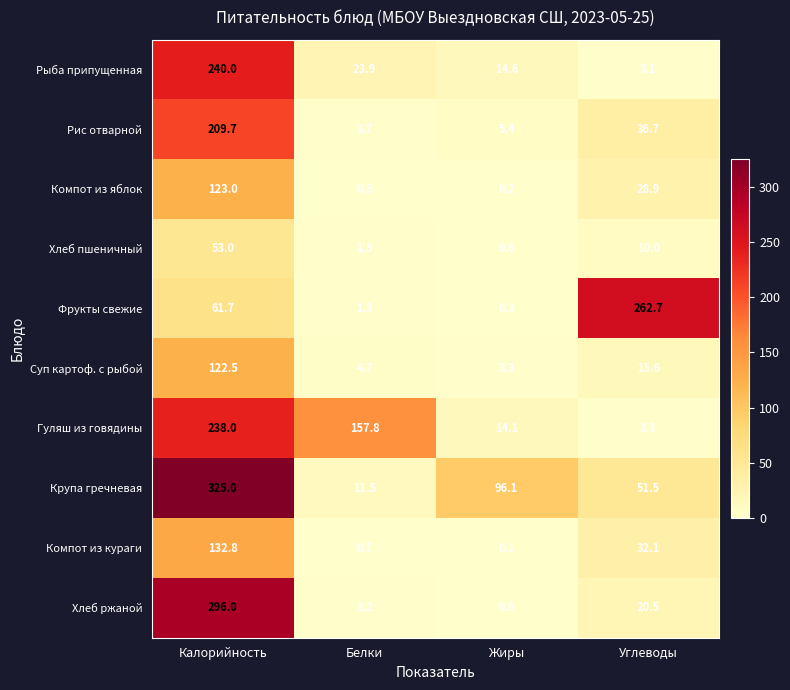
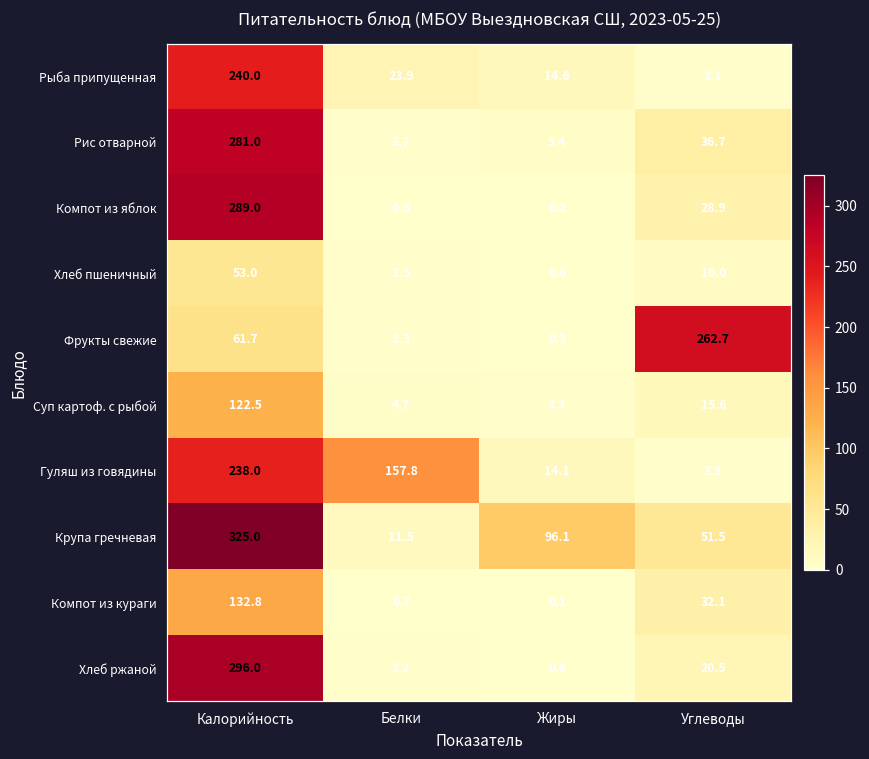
  {
    "Рыба припущенная": {
      "Калорийность": 240.0,
      "Белки": 23.9,
      "Жиры": 14.6,
      "Углеводы": 3.1
    },
    "Рис отварной": {
-     "Калорийность": 209.7,
+     "Калорийность": 281.0,
      "Белки": 3.7,
      "Жиры": 5.4,
      "Углеводы": 36.7
    },
    "Компот из яблок": {
-     "Калорийность": 123.0,
+     "Калорийность": 289.0,
      "Белки": 0.5,
      "Жиры": 0.2,
      "Углеводы": 28.9
    },
    "Хлеб пшеничный": {
      "Калорийность": 53.0,
      "Белки": 1.5,
      "Жиры": 0.6,
      "Углеводы": 10.0
    },
    "Фрукты свежие": {
      "Калорийность": 61.7,
      "Белки": 1.3,
      "Жиры": 0.3,
      "Углеводы": 262.7
    },
    "Суп картоф. с рыбой": {
      "Калорийность": 122.5,
      "Белки": 4.7,
      "Жиры": 3.3,
      "Углеводы": 15.6
    },
    "Гуляш из говядины": {
      "Калорийность": 238.0,
      "Белки": 157.8,
      "Жиры": 14.1,
      "Углеводы": 3.3
    },
    "Крупа гречневая": {
      "Калорийность": 325.0,
      "Белки": 11.5,
      "Жиры": 96.1,
      "Углеводы": 51.5
    },
    "Компот из кураги": {
      "Калорийность": 132.8,
      "Белки": 0.7,
      "Жиры": 0.1,
      "Углеводы": 32.1
    },
    "Хлеб ржаной": {
      "Калорийность": 296.0,
      "Белки": 3.2,
      "Жиры": 0.6,
      "Углеводы": 20.5
    }
  }
